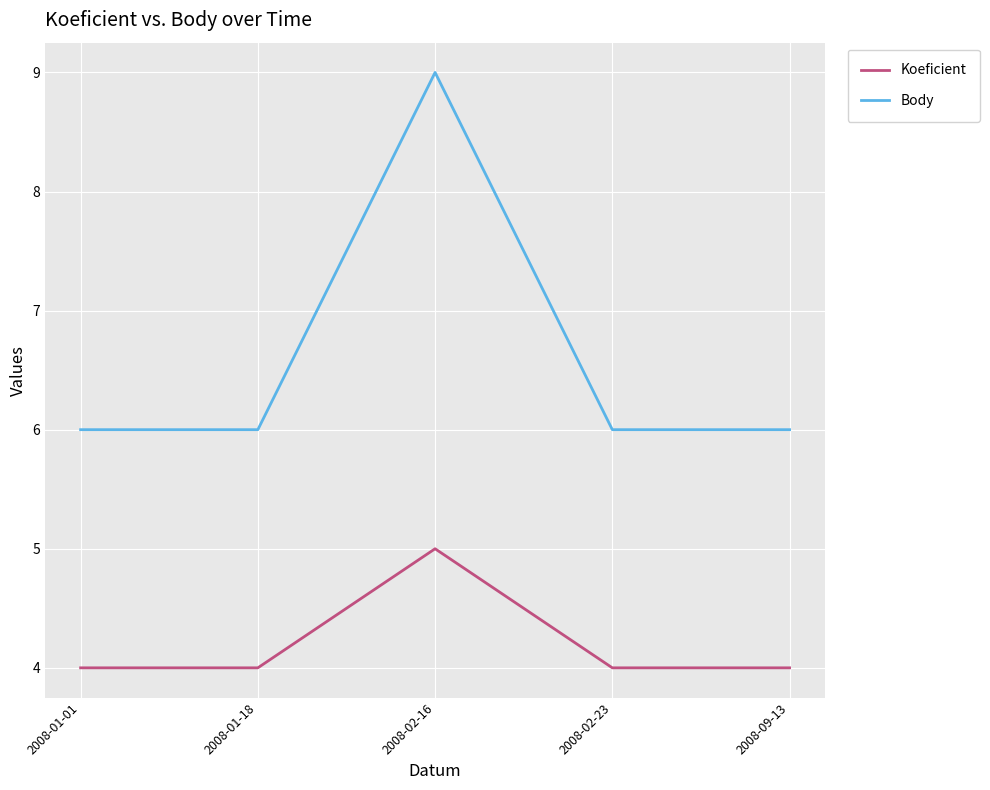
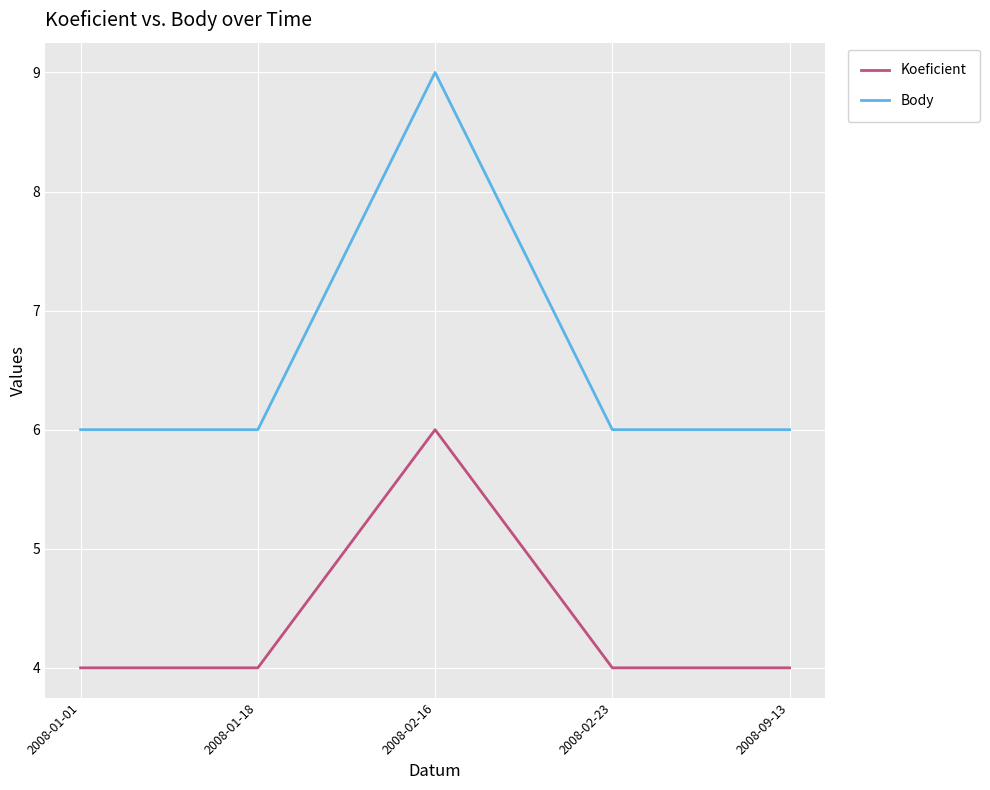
  {
    "Koeficient": {
      "2008-01-01": 4,
      "2008-01-18": 4,
-     "2008-02-16": 5,
+     "2008-02-16": 6,
      "2008-02-23": 4,
      "2008-09-13": 4
    },
    "Body": {
      "2008-01-01": 6,
      "2008-01-18": 6,
      "2008-02-16": 9,
      "2008-02-23": 6,
      "2008-09-13": 6
    }
  }
